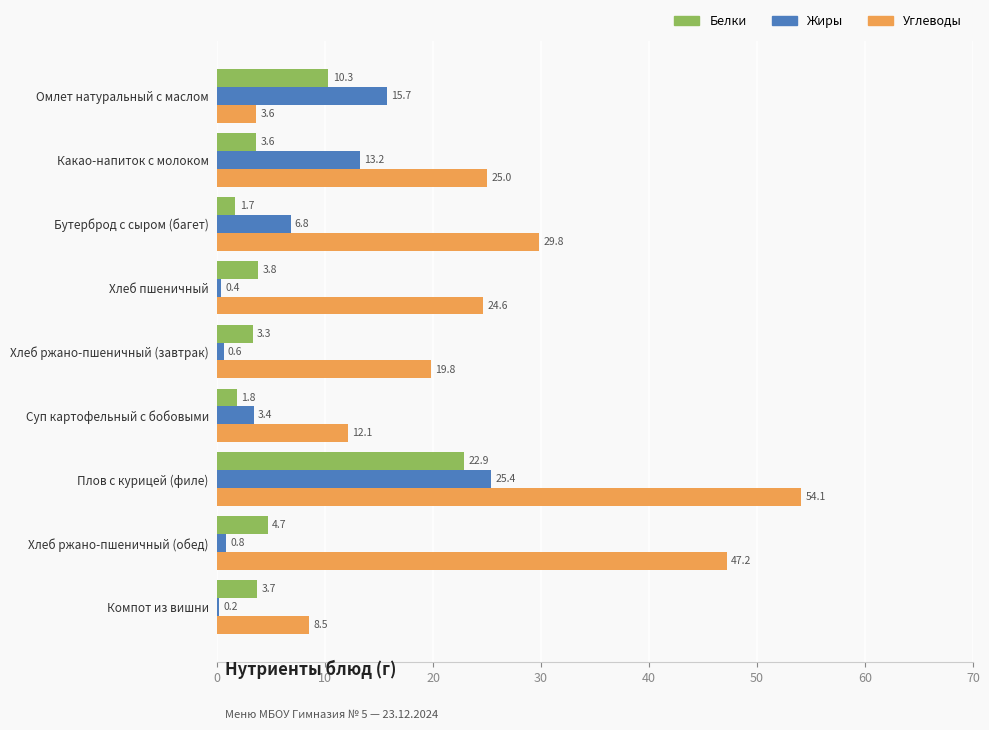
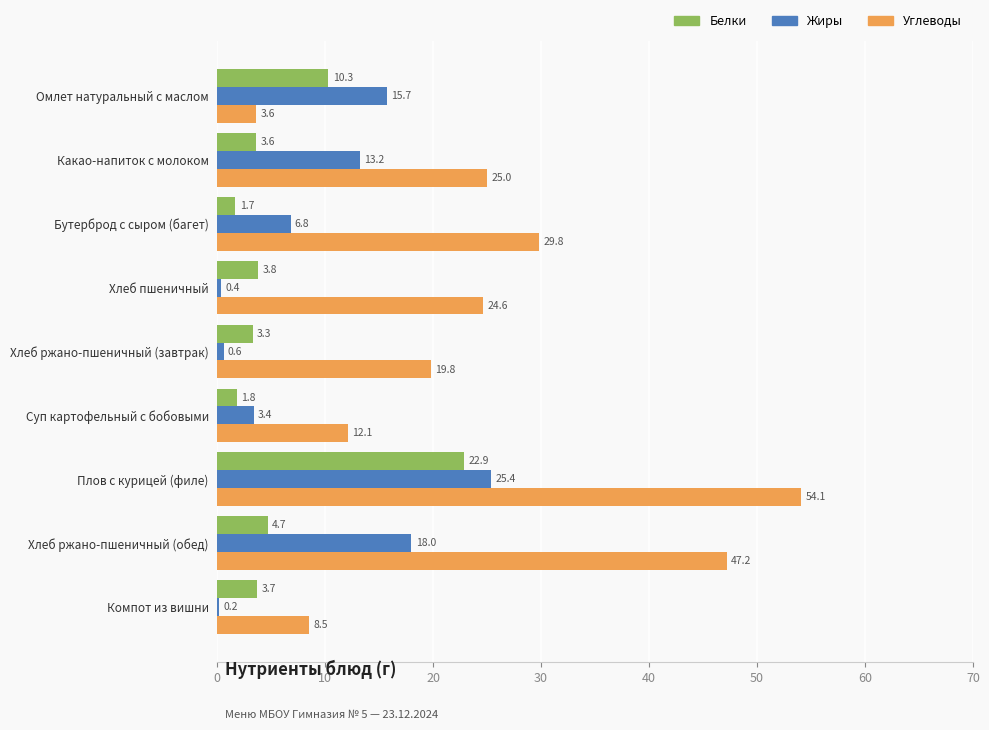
  {
    "Белки": {
      "Омлет натуральный с маслом": 10.3,
      "Какао-напиток с молоком": 3.6,
      "Бутерброд с сыром (багет)": 1.7,
      "Хлеб пшеничный": 3.8,
      "Хлеб ржано-пшеничный (завтрак)": 3.3,
      "Суп картофельный с бобовыми": 1.8,
      "Плов с курицей (филе)": 22.9,
      "Хлеб ржано-пшеничный (обед)": 4.7,
      "Компот из вишни": 3.7
    },
    "Жиры": {
      "Омлет натуральный с маслом": 15.7,
      "Какао-напиток с молоком": 13.2,
      "Бутерброд с сыром (багет)": 6.8,
      "Хлеб пшеничный": 0.4,
      "Хлеб ржано-пшеничный (завтрак)": 0.6,
      "Суп картофельный с бобовыми": 3.4,
      "Плов с курицей (филе)": 25.4,
-     "Хлеб ржано-пшеничный (обед)": 0.8,
+     "Хлеб ржано-пшеничный (обед)": 18.0,
      "Компот из вишни": 0.2
    },
    "Углеводы": {
      "Омлет натуральный с маслом": 3.6,
      "Какао-напиток с молоком": 25.0,
      "Бутерброд с сыром (багет)": 29.8,
      "Хлеб пшеничный": 24.6,
      "Хлеб ржано-пшеничный (завтрак)": 19.8,
      "Суп картофельный с бобовыми": 12.1,
      "Плов с курицей (филе)": 54.1,
      "Хлеб ржано-пшеничный (обед)": 47.2,
      "Компот из вишни": 8.5
    }
  }
